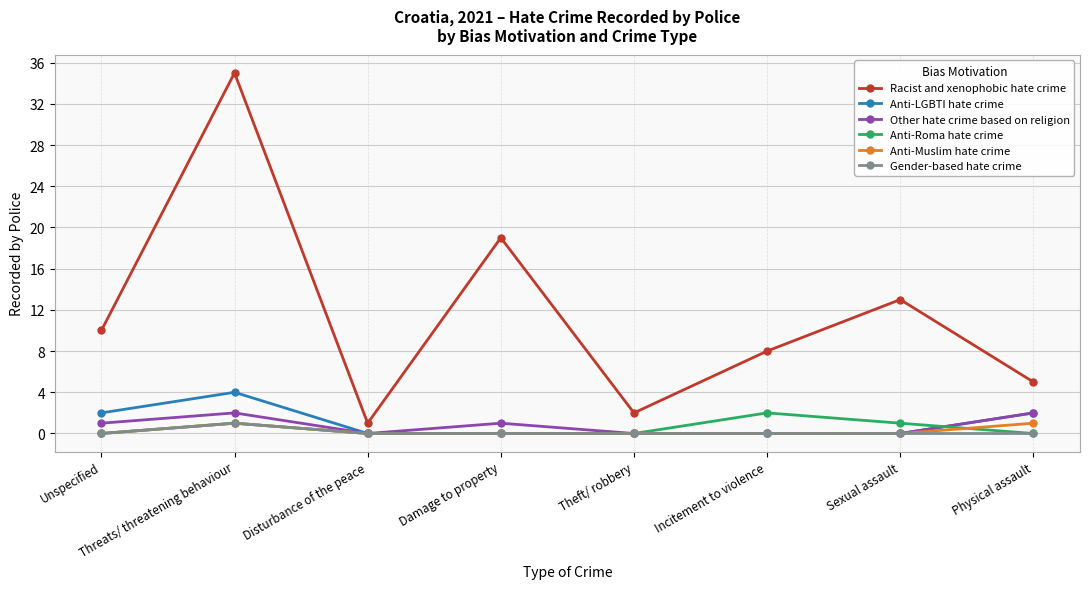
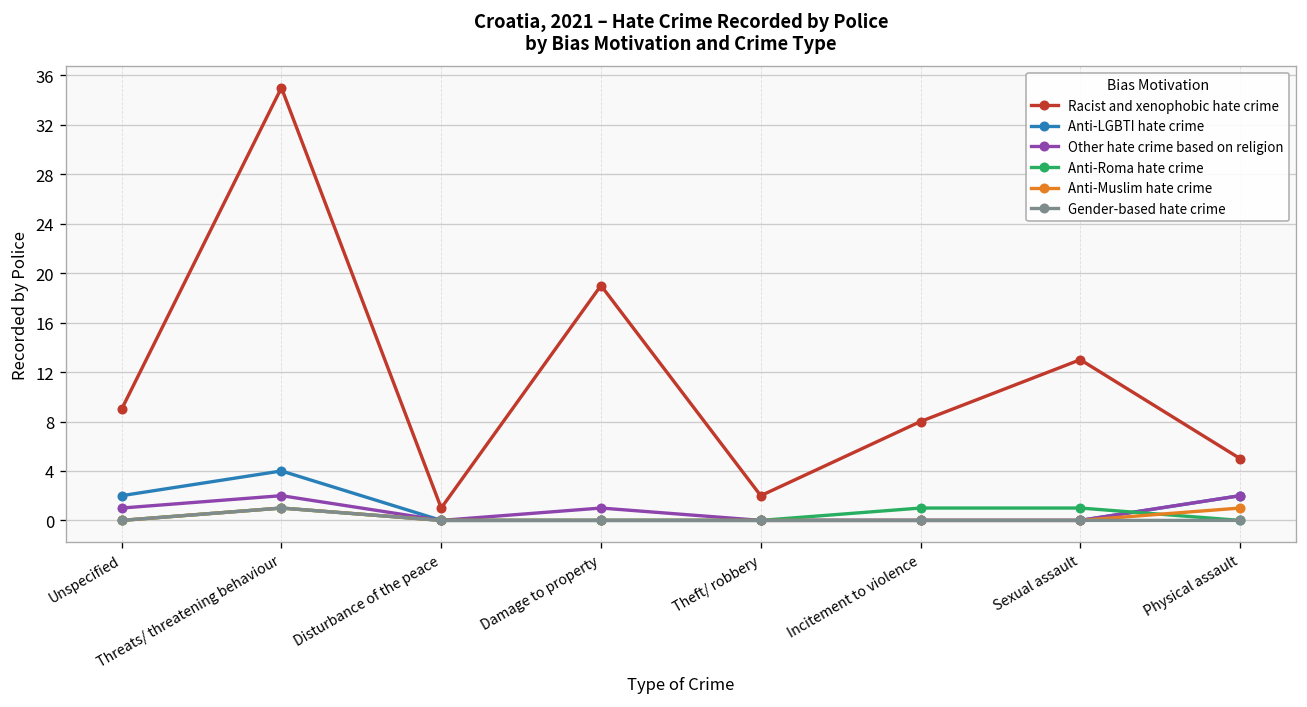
  {
    "Racist and xenophobic hate crime": {
-     "Unspecified": 10,
+     "Unspecified": 9,
      "Threats/ threatening behaviour": 35,
      "Disturbance of the peace": 1,
      "Damage to property": 19,
      "Theft/ robbery": 2,
      "Incitement to violence": 8,
      "Sexual assault": 13,
      "Physical assault": 5
    },
    "Anti-LGBTI hate crime": {
      "Unspecified": 2,
      "Threats/ threatening behaviour": 4
    },
    "Other hate crime based on religion": {
      "Unspecified": 1,
      "Threats/ threatening behaviour": 2,
      "Damage to property": 1
    },
    "Anti-Roma hate crime": {
-     "Incitement to violence": 2,
+     "Incitement to violence": 1,
      "Sexual assault": 1
    },
    "Anti-Muslim hate crime": {
      "Physical assault": 1
    }
  }
